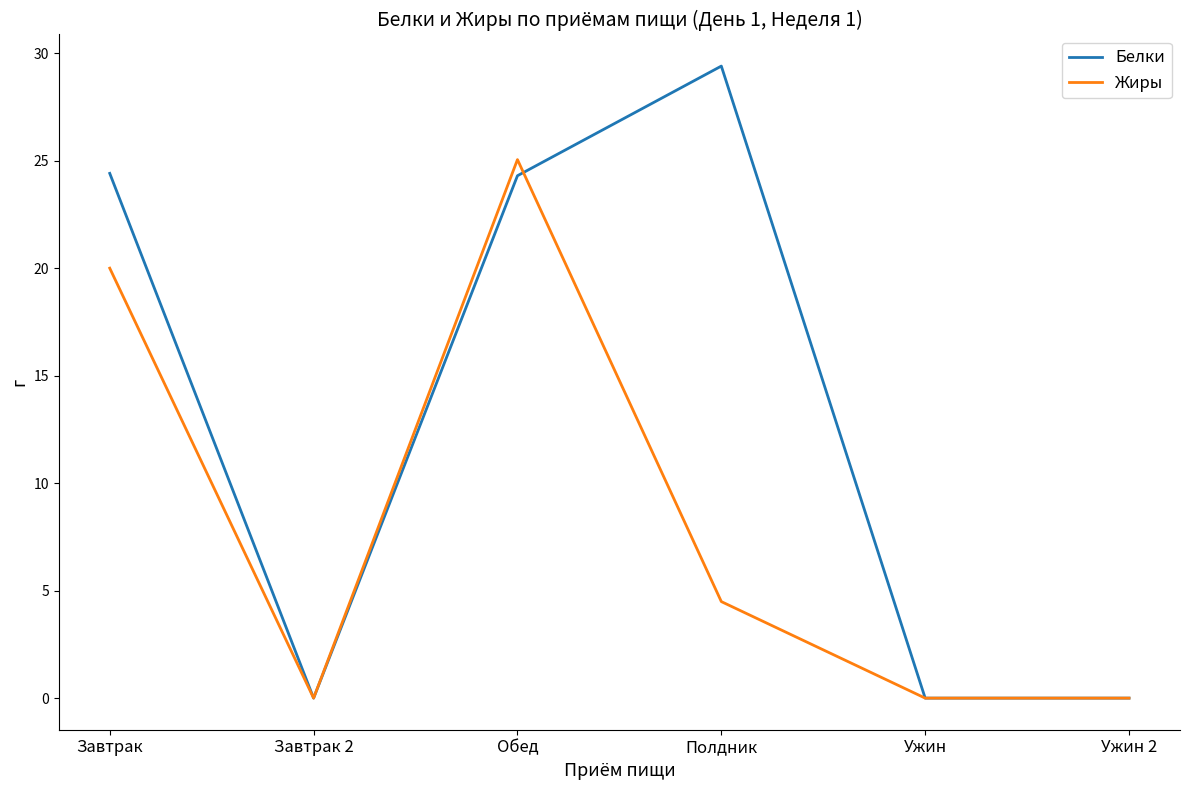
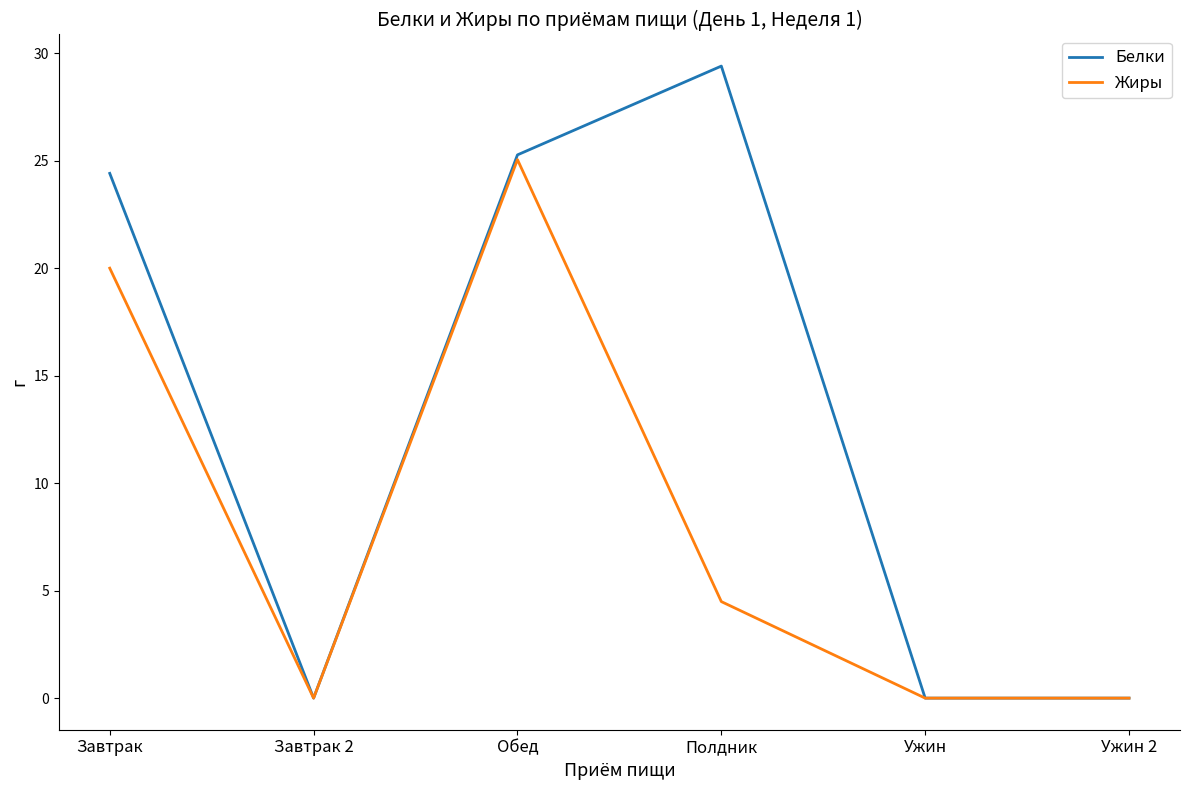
  {
    "Белки": {
      "Завтрак": 24.4,
-     "Обед": 24.3,
+     "Обед": 25.3,
      "Полдник": 29.4
    },
    "Жиры": {
      "Завтрак": 20.0,
      "Обед": 25.1,
      "Полдник": 4.5
    }
  }
